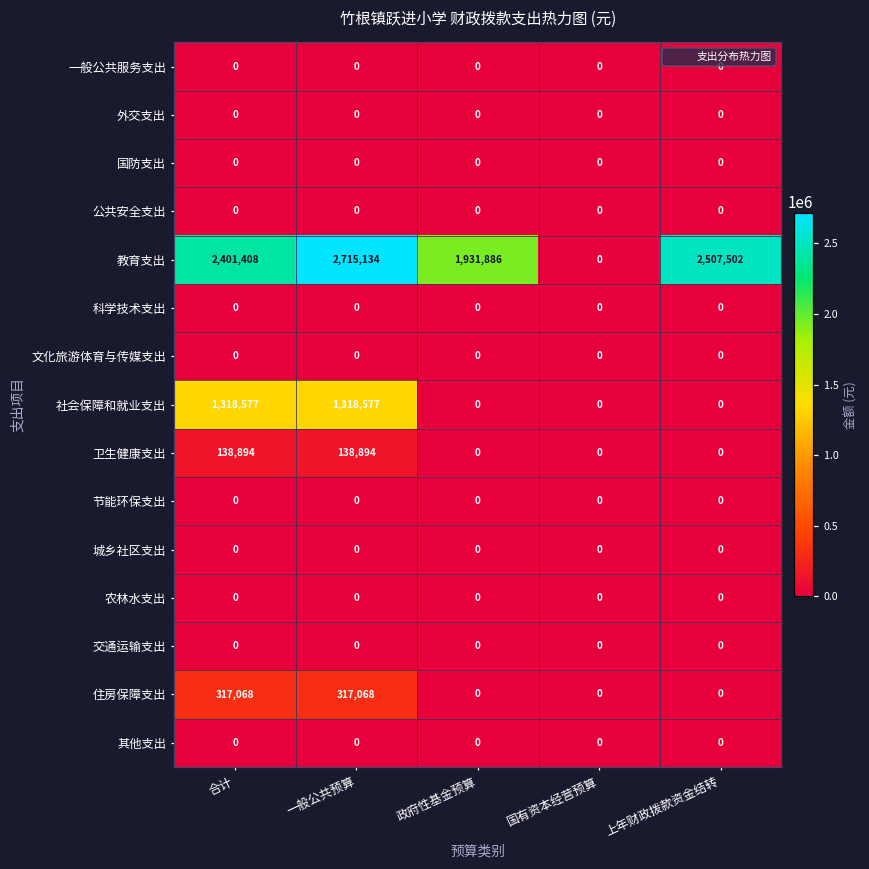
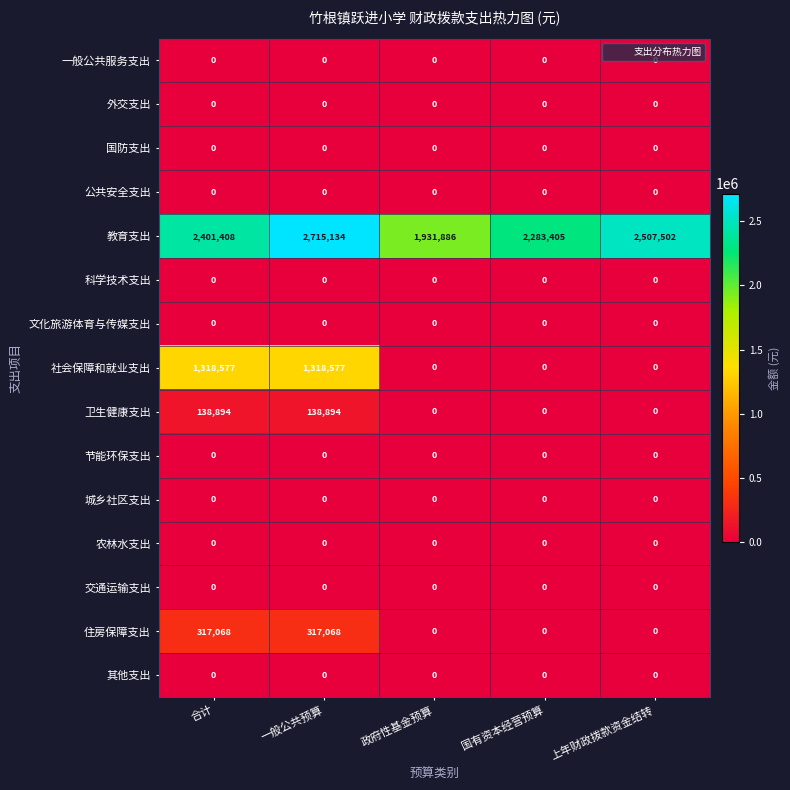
  {
    "一般公共服务支出": {
      "合计": "0",
      "一般公共预算": "0",
      "政府性基金预算": "0",
      "国有资本经营预算": "0"
    },
    "外交支出": {
      "合计": "0",
      "一般公共预算": "0",
      "政府性基金预算": "0",
      "国有资本经营预算": "0",
      "上年财政拨款资金结转": "0"
    },
    "国防支出": {
      "合计": "0",
      "一般公共预算": "0",
      "政府性基金预算": "0",
      "国有资本经营预算": "0",
      "上年财政拨款资金结转": "0"
    },
    "公共安全支出": {
      "合计": "0",
      "一般公共预算": "0",
      "政府性基金预算": "0",
      "国有资本经营预算": "0",
      "上年财政拨款资金结转": "0"
    },
    "教育支出": {
      "合计": "2,401,408",
      "一般公共预算": "2,715,134",
      "政府性基金预算": "1,931,886",
-     "国有资本经营预算": "0",
+     "国有资本经营预算": "2,283,405",
      "上年财政拨款资金结转": "2,507,502"
    },
    "科学技术支出": {
      "合计": "0",
      "一般公共预算": "0",
      "政府性基金预算": "0",
      "国有资本经营预算": "0",
      "上年财政拨款资金结转": "0"
    },
    "文化旅游体育与传媒支出": {
      "合计": "0",
      "一般公共预算": "0",
      "政府性基金预算": "0",
      "国有资本经营预算": "0",
      "上年财政拨款资金结转": "0"
    },
    "社会保障和就业支出": {
      "合计": "1,318,577",
      "一般公共预算": "1,318,577",
      "政府性基金预算": "0",
      "国有资本经营预算": "0",
      "上年财政拨款资金结转": "0"
    },
    "卫生健康支出": {
      "合计": "138,894",
      "一般公共预算": "138,894",
      "政府性基金预算": "0",
      "国有资本经营预算": "0",
      "上年财政拨款资金结转": "0"
    },
    "节能环保支出": {
      "合计": "0",
      "一般公共预算": "0",
      "政府性基金预算": "0",
      "国有资本经营预算": "0",
      "上年财政拨款资金结转": "0"
    },
    "城乡社区支出": {
      "合计": "0",
      "一般公共预算": "0",
      "政府性基金预算": "0",
      "国有资本经营预算": "0",
      "上年财政拨款资金结转": "0"
    },
    "农林水支出": {
      "合计": "0",
      "一般公共预算": "0",
      "政府性基金预算": "0",
      "国有资本经营预算": "0",
      "上年财政拨款资金结转": "0"
    },
    "交通运输支出": {
      "合计": "0",
      "一般公共预算": "0",
      "政府性基金预算": "0",
      "国有资本经营预算": "0",
      "上年财政拨款资金结转": "0"
    },
    "住房保障支出": {
      "合计": "317,068",
      "一般公共预算": "317,068",
      "政府性基金预算": "0",
      "国有资本经营预算": "0",
      "上年财政拨款资金结转": "0"
    },
    "其他支出": {
      "合计": "0",
      "一般公共预算": "0",
      "政府性基金预算": "0",
      "国有资本经营预算": "0",
      "上年财政拨款资金结转": "0"
    }
  }
